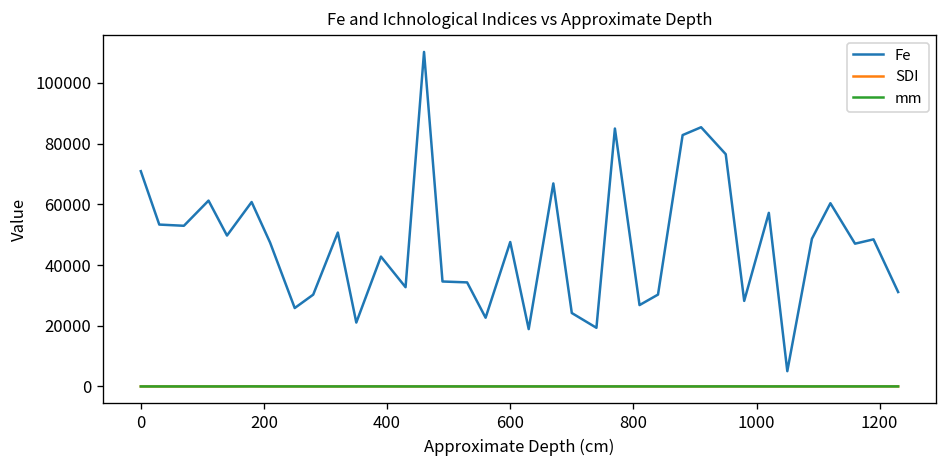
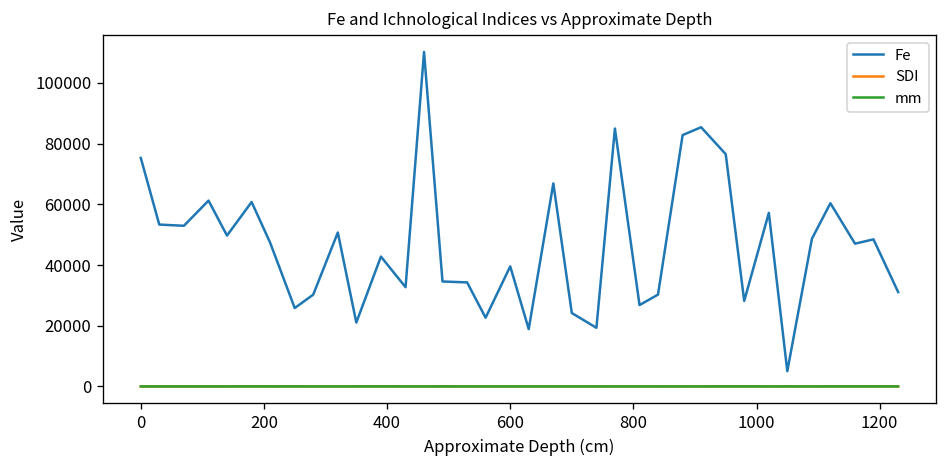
  {
    "Fe": {
-     "0": 71000,
-     "600": 48000
+     "0": 75000,
+     "600": 40000
    },
    "mm": {
      "0": 0,
      "600": 0
    }
  }
